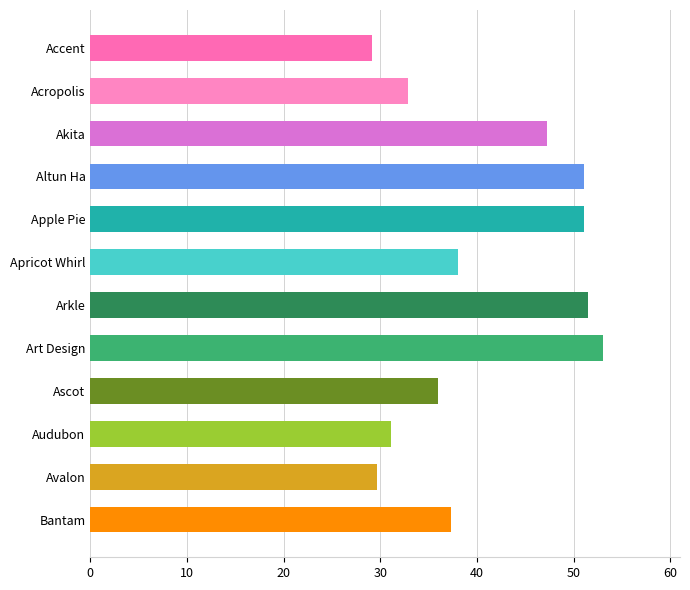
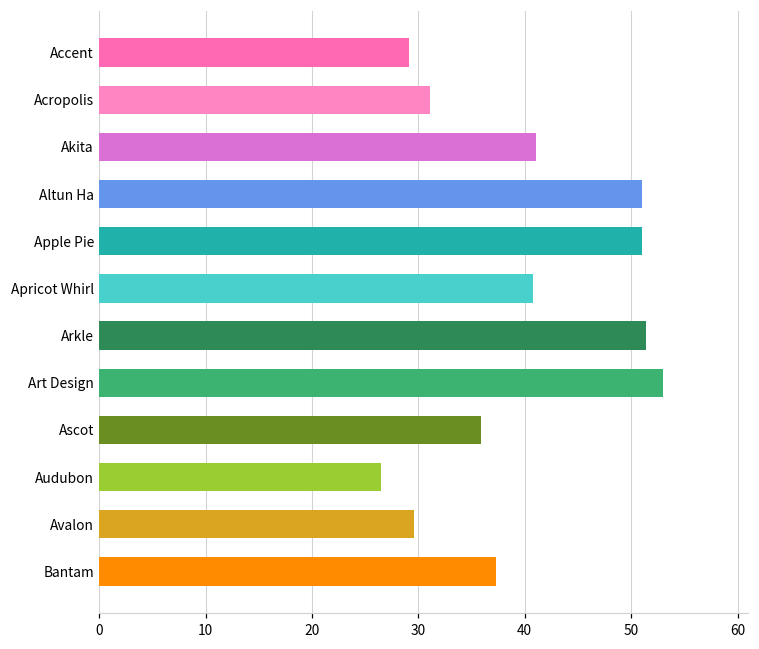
  {
    "Accent": 29,
-   "Acropolis": 33,
-   "Akita": 47,
+   "Acropolis": 31,
+   "Akita": 41,
    "Altun Ha": 51,
    "Apple Pie": 51,
-   "Apricot Whirl": 38,
+   "Apricot Whirl": 41,
    "Arkle": 51,
    "Art Design": 53,
    "Ascot": 36,
-   "Audubon": 31,
+   "Audubon": 26,
    "Avalon": 30,
    "Bantam": 37
  }
